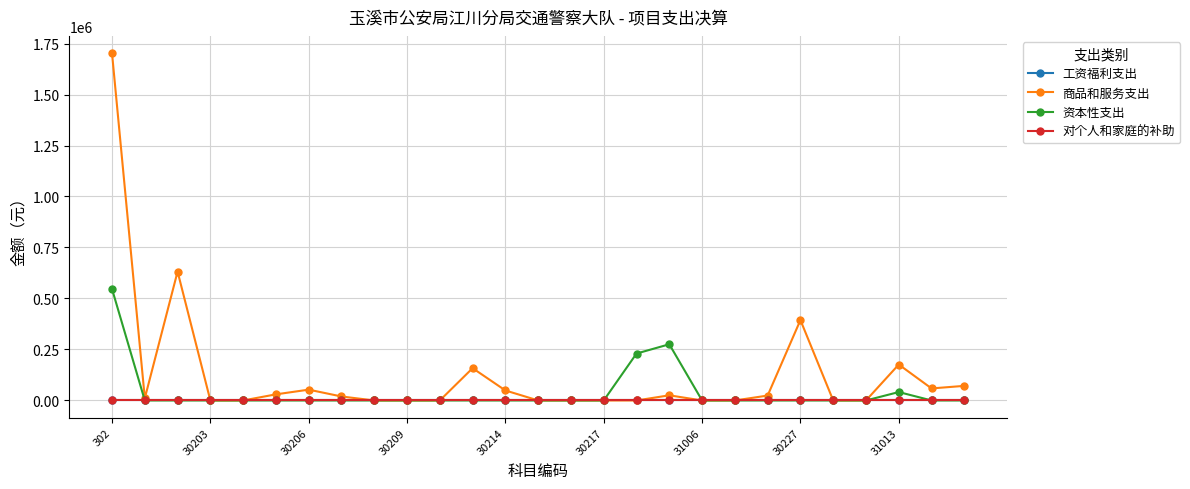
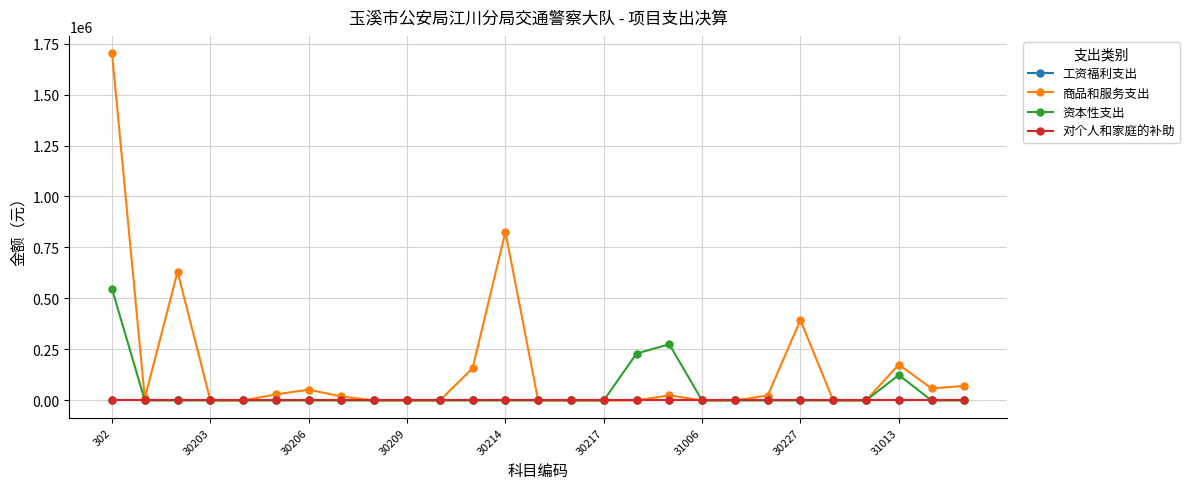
  {
    "对个人和家庭的补助": {
      "302": 0,
      "31013": 0
    },
    "商品和服务支出": {
      "302": 1700000,
      "30206": 50000,
-     "30214": 50000,
+     "30214": 830000,
      "30227": 390000,
      "31013": 180000
    },
    "资本性支出": {
      "302": 550000,
-     "31013": 40000
+     "31013": 120000
    }
  }
